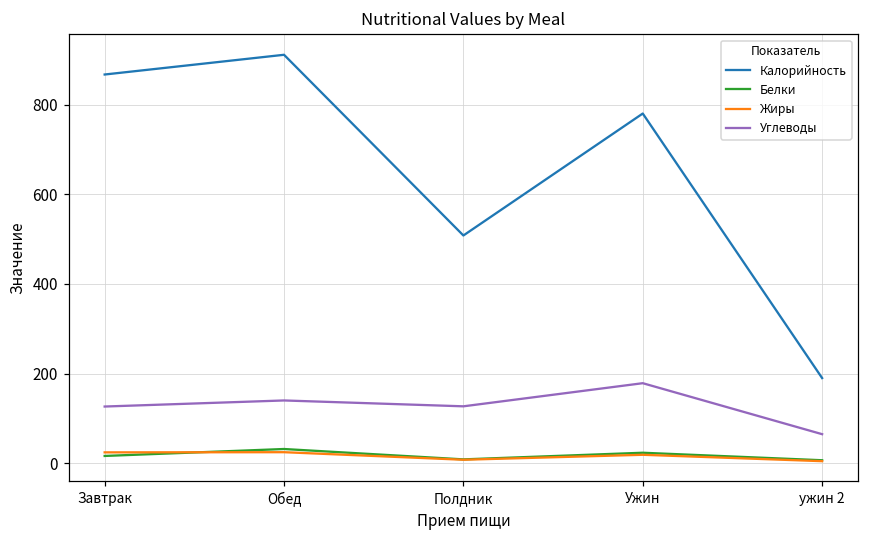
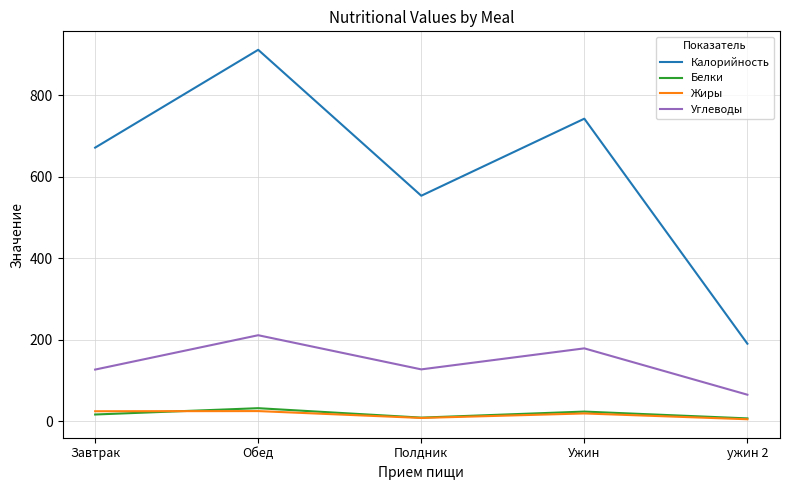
  {
    "Калорийность": {
-     "Завтрак": 870,
+     "Завтрак": 670,
      "Обед": 910,
-     "Полдник": 510,
-     "Ужин": 780,
+     "Полдник": 550,
+     "Ужин": 740,
      "ужин 2": 190
    },
    "Белки": {
      "Завтрак": 20,
      "Обед": 30
    },
    "Жиры": {
      "Завтрак": 20,
      "Обед": 20
    },
    "Углеводы": {
      "Завтрак": 130,
-     "Обед": 140,
+     "Обед": 210,
      "Полдник": 130,
      "Ужин": 180,
      "ужин 2": 60
    }
  }
